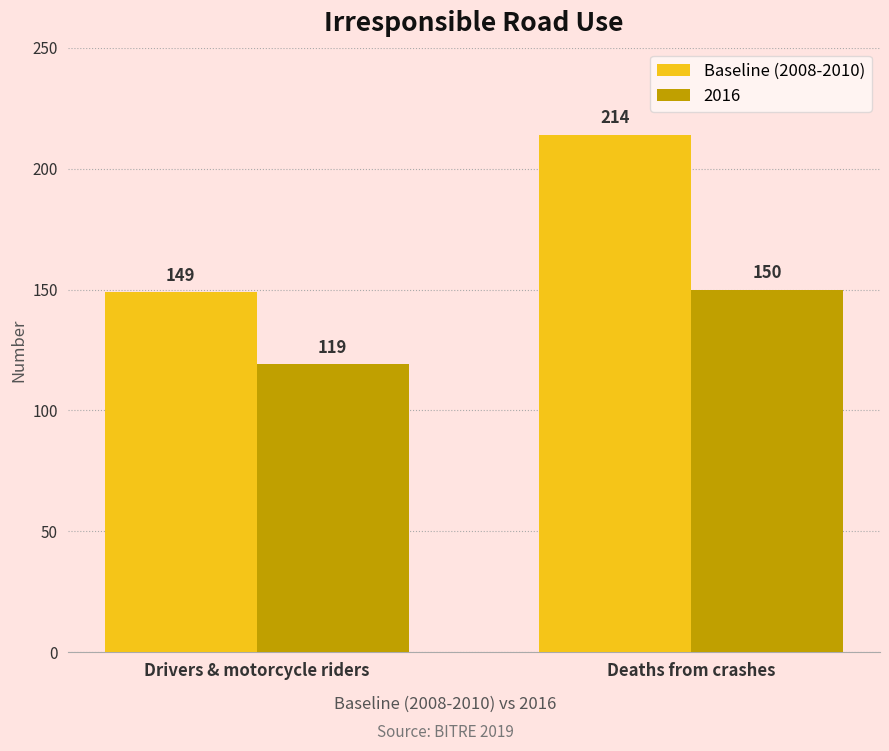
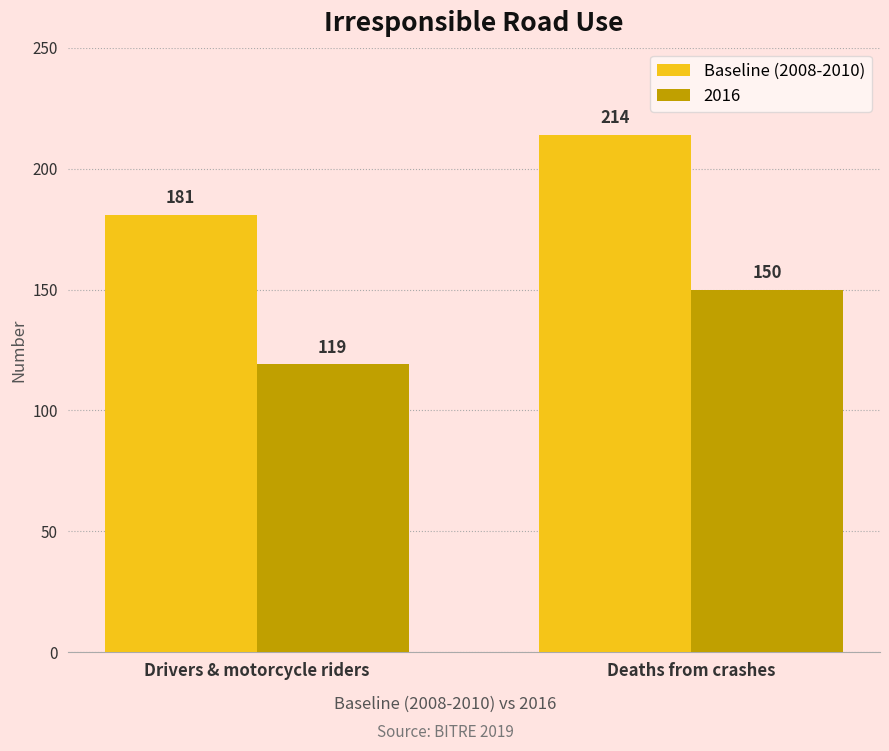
  {
    "Baseline (2008-2010)": {
-     "Drivers & motorcycle riders": 149,
+     "Drivers & motorcycle riders": 181,
      "Deaths from crashes": 214
    },
    "2016": {
      "Drivers & motorcycle riders": 119,
      "Deaths from crashes": 150
    }
  }
